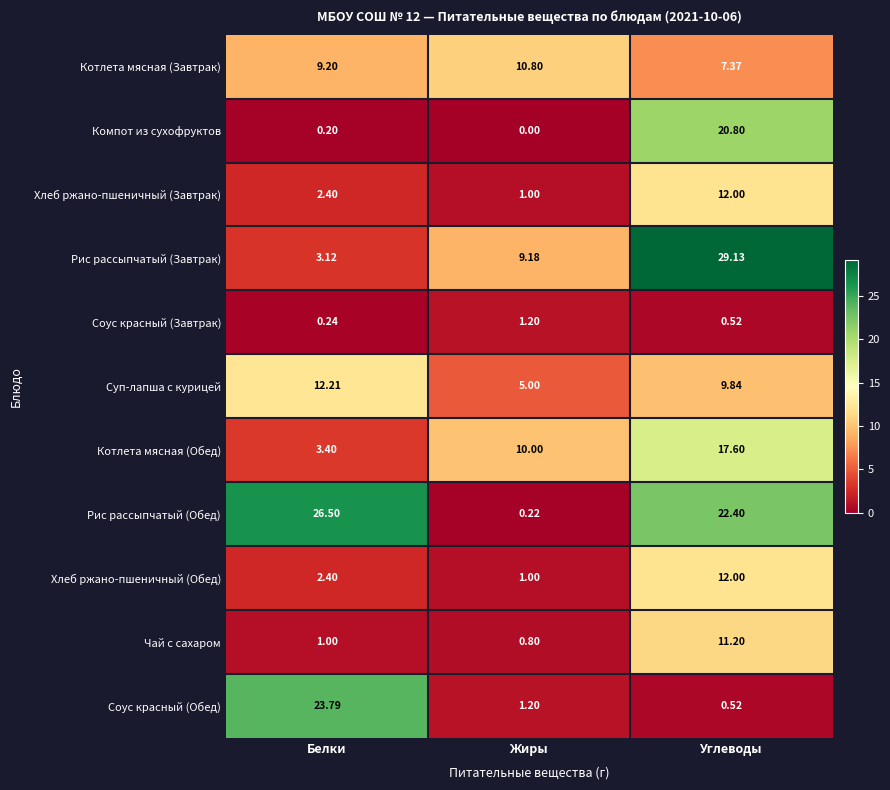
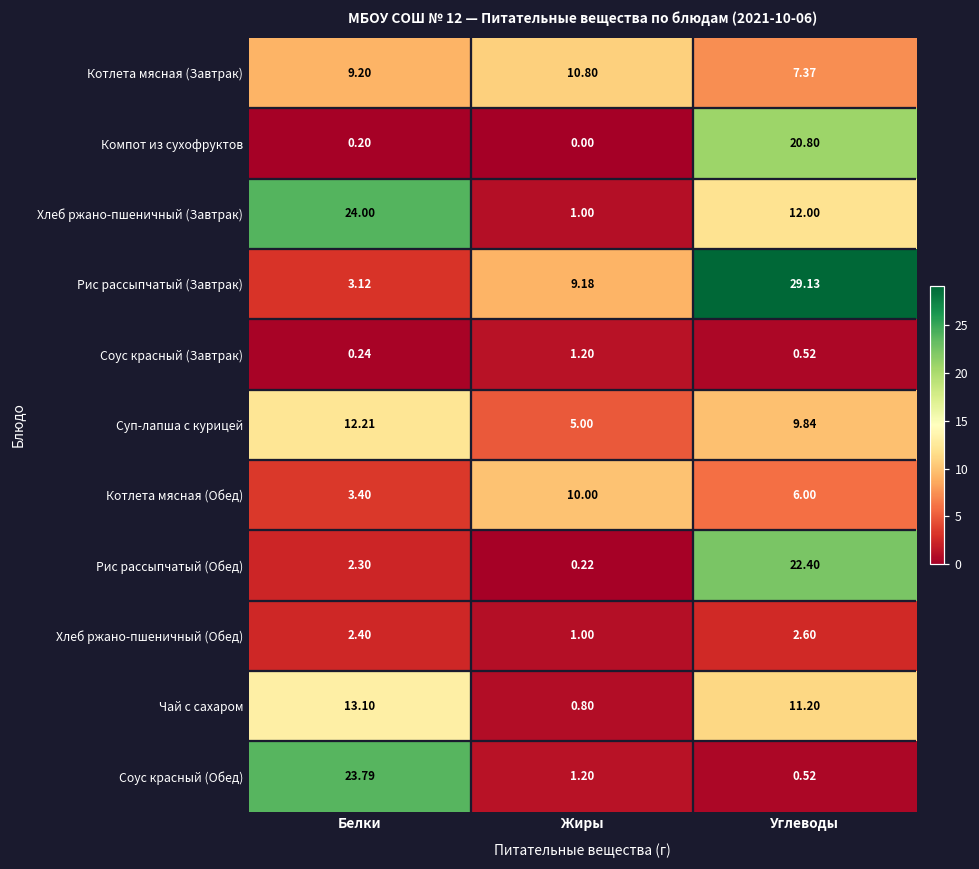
  {
    "Котлета мясная (Завтрак)": {
      "Белки": 9.20,
      "Жиры": 10.80,
      "Углеводы": 7.37
    },
    "Компот из сухофруктов": {
      "Белки": 0.20,
      "Жиры": 0.00,
      "Углеводы": 20.80
    },
    "Хлеб ржано-пшеничный (Завтрак)": {
-     "Белки": 2.40,
+     "Белки": 24.00,
      "Жиры": 1.00,
      "Углеводы": 12.00
    },
    "Рис рассыпчатый (Завтрак)": {
      "Белки": 3.12,
      "Жиры": 9.18,
      "Углеводы": 29.13
    },
    "Соус красный (Завтрак)": {
      "Белки": 0.24,
      "Жиры": 1.20,
      "Углеводы": 0.52
    },
    "Суп-лапша с курицей": {
      "Белки": 12.21,
      "Жиры": 5.00,
      "Углеводы": 9.84
    },
    "Котлета мясная (Обед)": {
      "Белки": 3.40,
      "Жиры": 10.00,
-     "Углеводы": 17.60
+     "Углеводы": 6.00
    },
    "Рис рассыпчатый (Обед)": {
-     "Белки": 26.50,
+     "Белки": 2.30,
      "Жиры": 0.22,
      "Углеводы": 22.40
    },
    "Хлеб ржано-пшеничный (Обед)": {
      "Белки": 2.40,
      "Жиры": 1.00,
-     "Углеводы": 12.00
+     "Углеводы": 2.60
    },
    "Чай с сахаром": {
-     "Белки": 1.00,
+     "Белки": 13.10,
      "Жиры": 0.80,
      "Углеводы": 11.20
    },
    "Соус красный (Обед)": {
      "Белки": 23.79,
      "Жиры": 1.20,
      "Углеводы": 0.52
    }
  }
